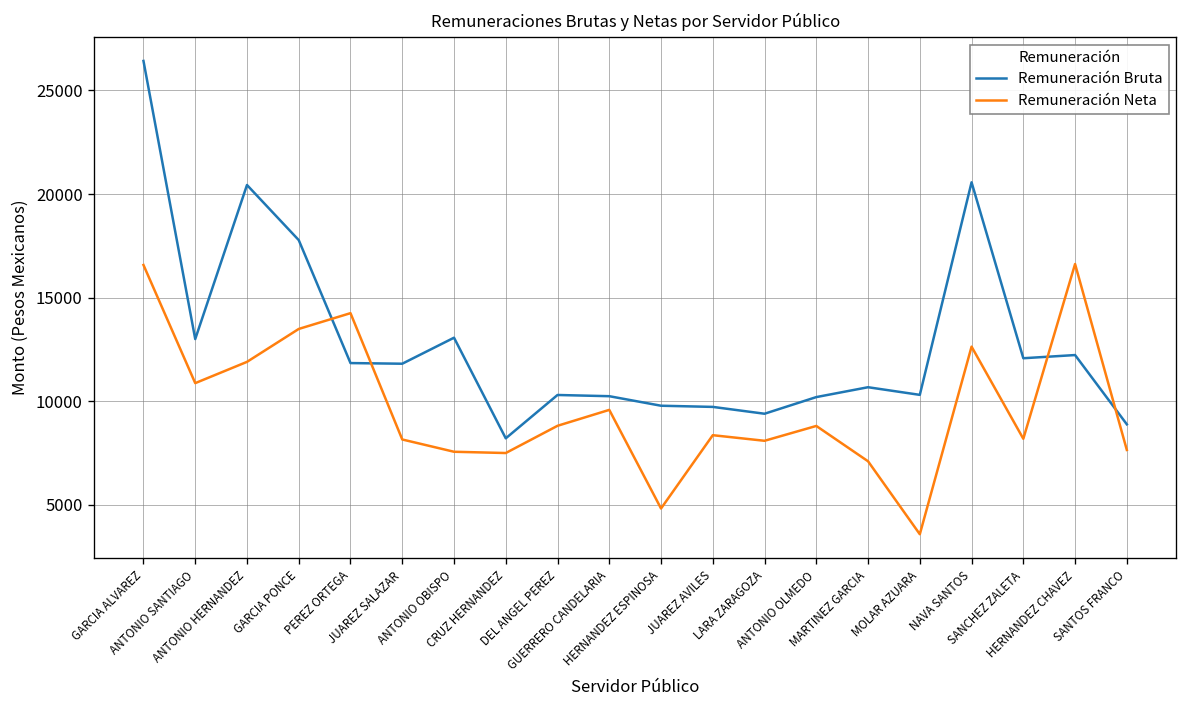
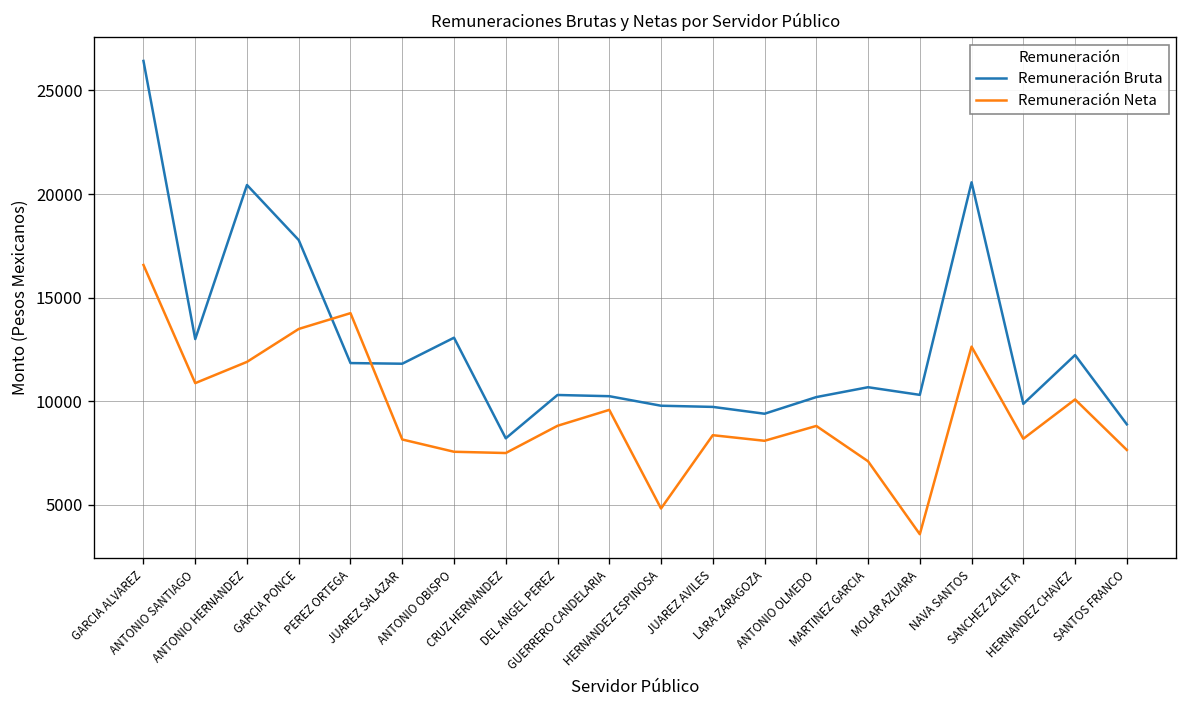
  {
    "Remuneración Bruta": {
      "GARCIA ALVAREZ": 26400,
      "ANTONIO SANTIAGO": 13000,
      "ANTONIO HERNANDEZ": 20400,
      "GARCIA PONCE": 17800,
      "PEREZ ORTEGA": 11800,
      "JUAREZ SALAZAR": 11800,
      "ANTONIO OBISPO": 13100,
      "CRUZ HERNANDEZ": 8200,
      "DEL ANGEL PEREZ": 10300,
      "GUERRERO CANDELARIA": 10200,
      "HERNANDEZ ESPINOSA": 9800,
      "JUAREZ AVILES": 9700,
      "LARA ZARAGOZA": 9400,
      "ANTONIO OLMEDO": 10200,
      "MARTINEZ GARCIA": 10700,
      "MOLAR AZUARA": 10300,
      "NAVA SANTOS": 20600,
-     "SANCHEZ ZALETA": 12100,
+     "SANCHEZ ZALETA": 9900,
      "HERNANDEZ CHAVEZ": 12200,
      "SANTOS FRANCO": 8900
    },
    "Remuneración Neta": {
      "GARCIA ALVAREZ": 16600,
      "ANTONIO SANTIAGO": 10900,
      "ANTONIO HERNANDEZ": 11900,
      "GARCIA PONCE": 13500,
      "PEREZ ORTEGA": 14200,
      "JUAREZ SALAZAR": 8200,
      "ANTONIO OBISPO": 7600,
      "CRUZ HERNANDEZ": 7500,
      "DEL ANGEL PEREZ": 8800,
      "GUERRERO CANDELARIA": 9600,
      "HERNANDEZ ESPINOSA": 4800,
      "JUAREZ AVILES": 8400,
      "LARA ZARAGOZA": 8100,
      "ANTONIO OLMEDO": 8800,
      "MARTINEZ GARCIA": 7100,
      "MOLAR AZUARA": 3600,
      "NAVA SANTOS": 12600,
      "SANCHEZ ZALETA": 8200,
-     "HERNANDEZ CHAVEZ": 16600,
+     "HERNANDEZ CHAVEZ": 10100,
      "SANTOS FRANCO": 7600
    }
  }
